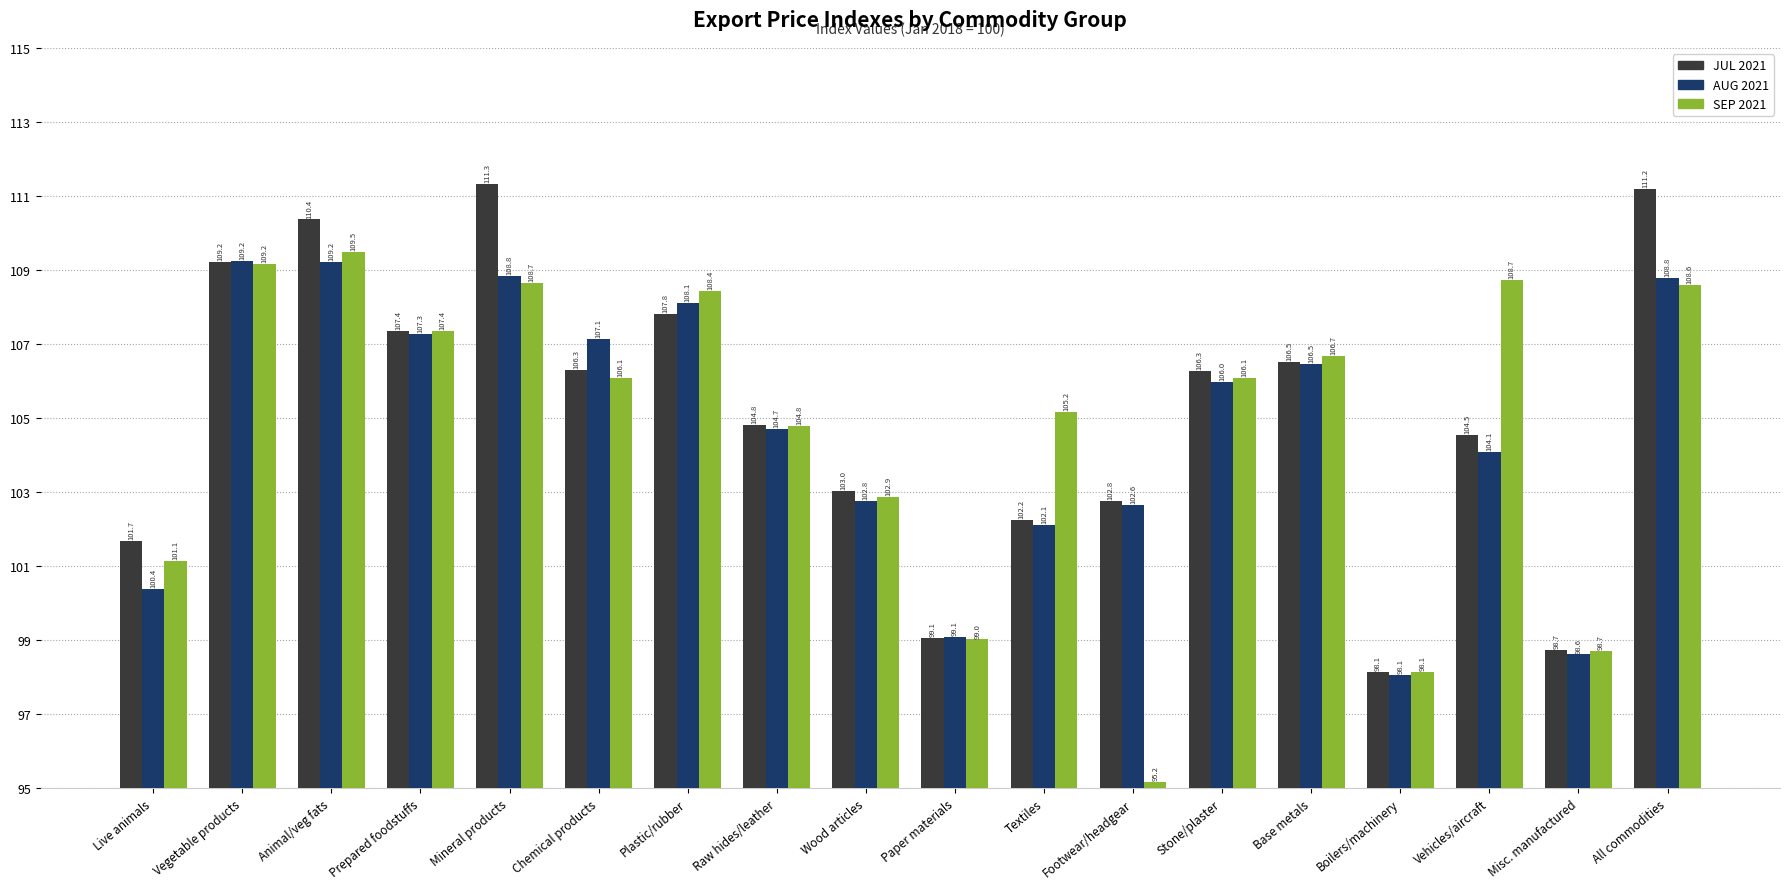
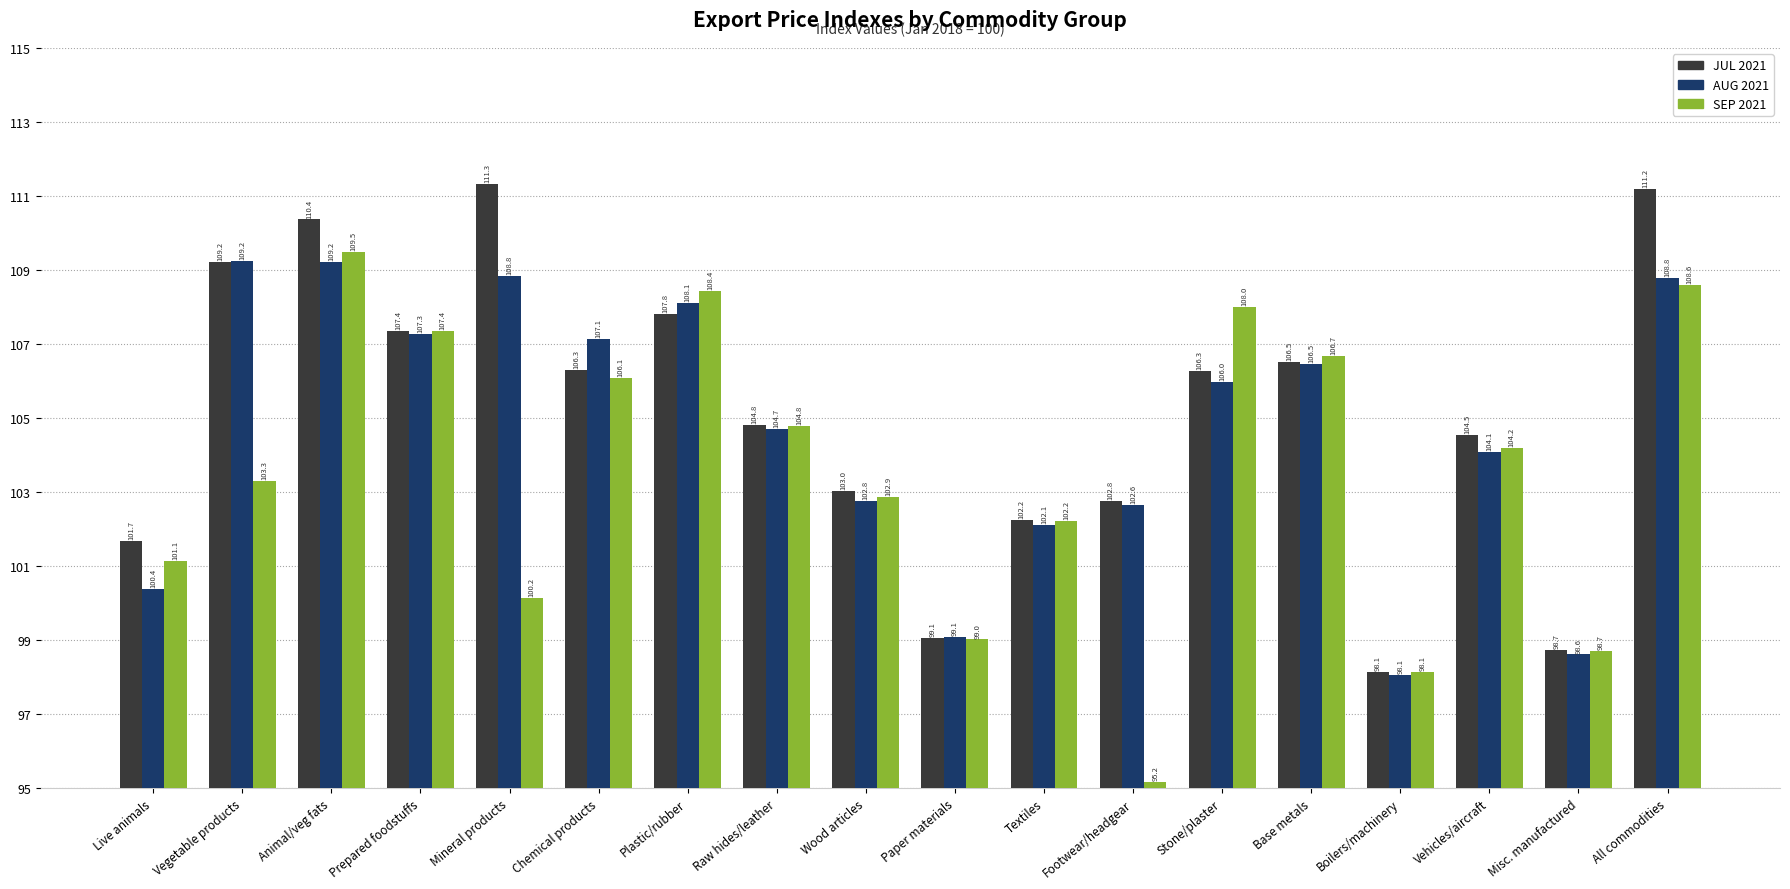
  {
    "SEP 2021": {
      "Live animals": 101.1,
-     "Vegetable products": 109.2,
+     "Vegetable products": 103.3,
      "Animal/veg fats": 109.5,
      "Prepared foodstuffs": 107.4,
-     "Mineral products": 108.7,
+     "Mineral products": 100.2,
      "Chemical products": 106.1,
      "Plastic/rubber": 108.4,
      "Raw hides/leather": 104.8,
      "Wood articles": 102.9,
      "Paper materials": 99.0,
-     "Textiles": 105.2,
+     "Textiles": 102.2,
      "Footwear/headgear": 95.2,
-     "Stone/plaster": 106.1,
+     "Stone/plaster": 108.0,
      "Base metals": 106.7,
      "Boilers/machinery": 98.1,
-     "Vehicles/aircraft": 108.7,
+     "Vehicles/aircraft": 104.2,
      "Misc. manufactured": 98.7,
      "All commodities": 108.6
    }
  }
